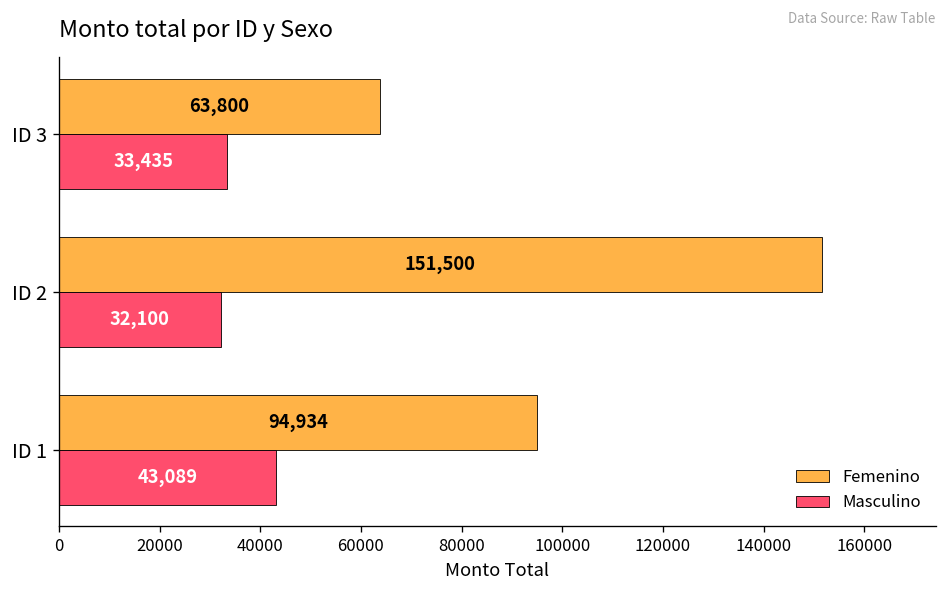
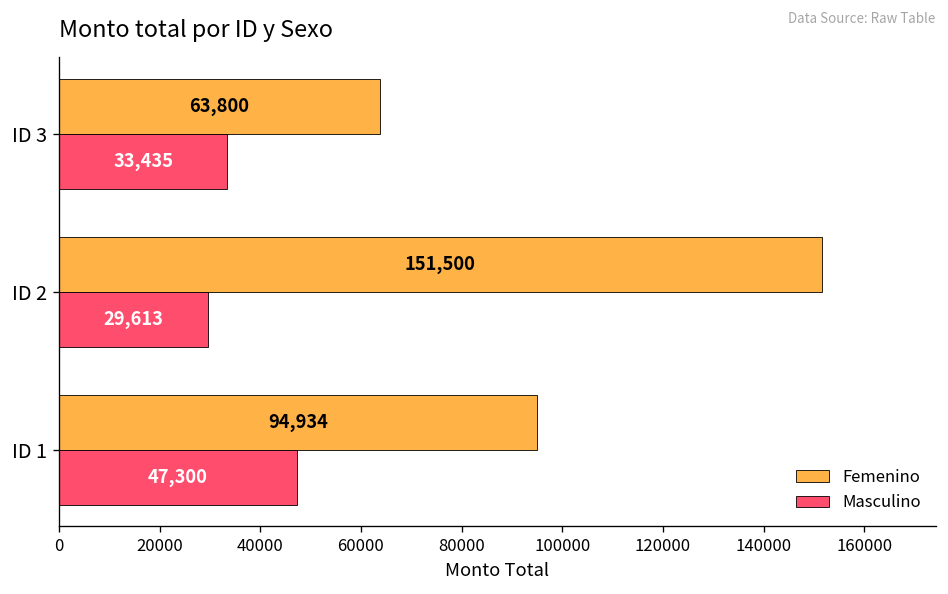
  {
    "Femenino": {
      "ID 3": "63,800",
      "ID 2": "151,500",
      "ID 1": "94,934"
    },
    "Masculino": {
      "ID 3": "33,435",
-     "ID 2": "32,100",
-     "ID 1": "43,089"
+     "ID 2": "29,613",
+     "ID 1": "47,300"
    }
  }
